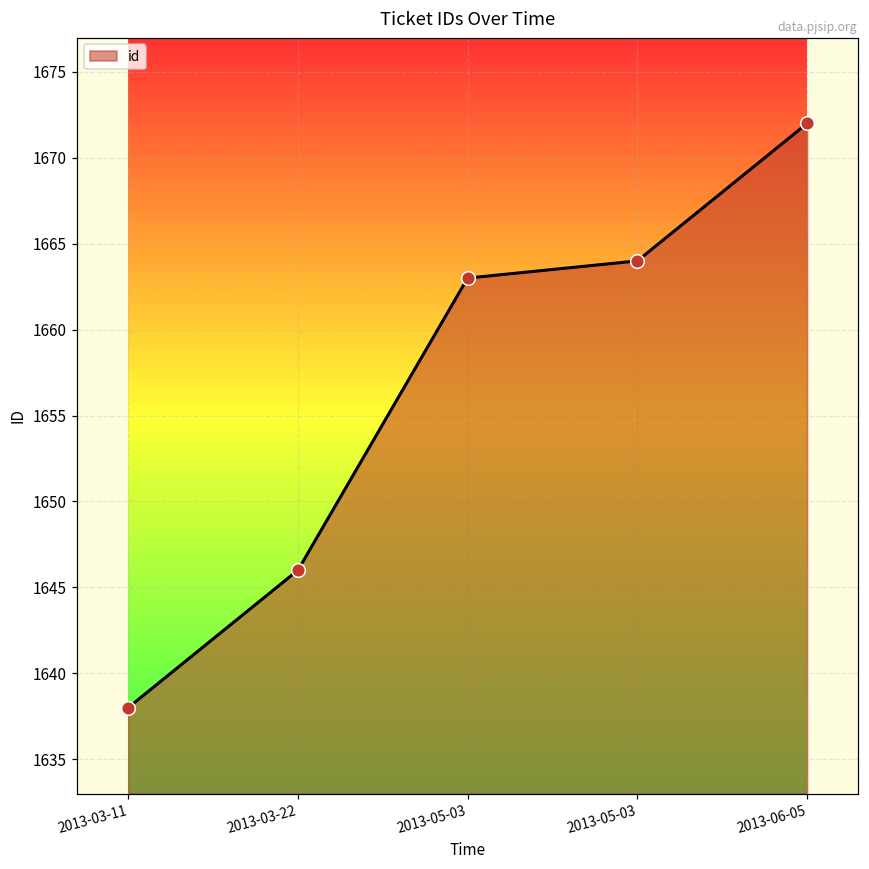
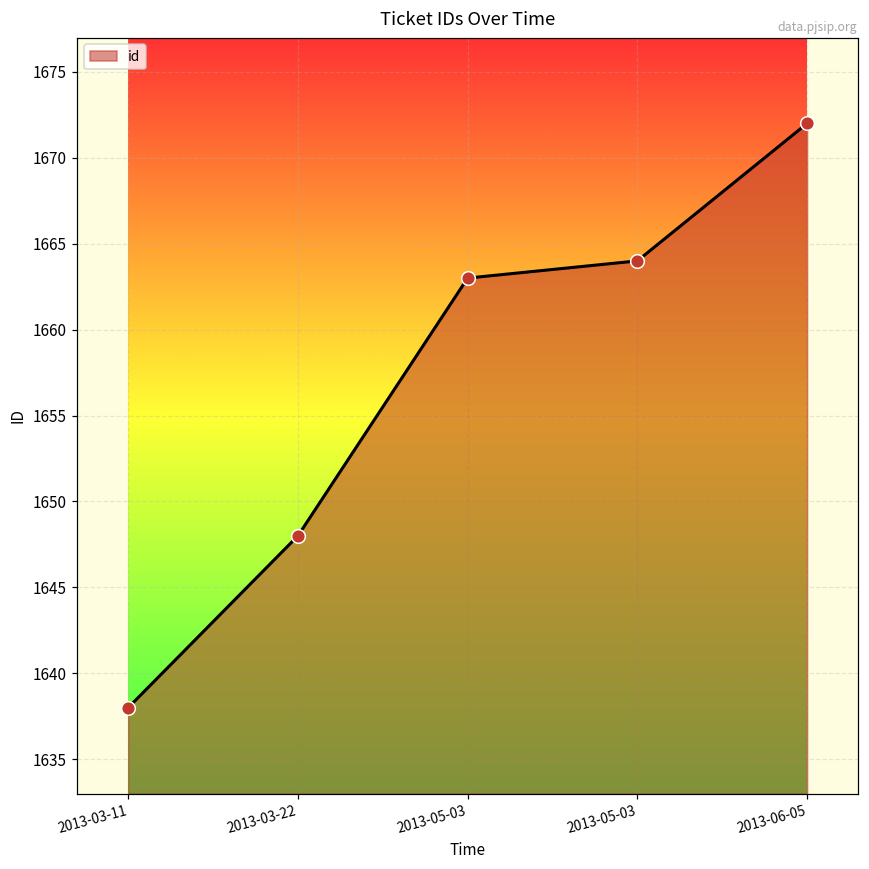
  {
    "2013-03-11": 1638,
-   "2013-03-22": 1646,
+   "2013-03-22": 1648,
    "2013-06-05": 1672
  }
